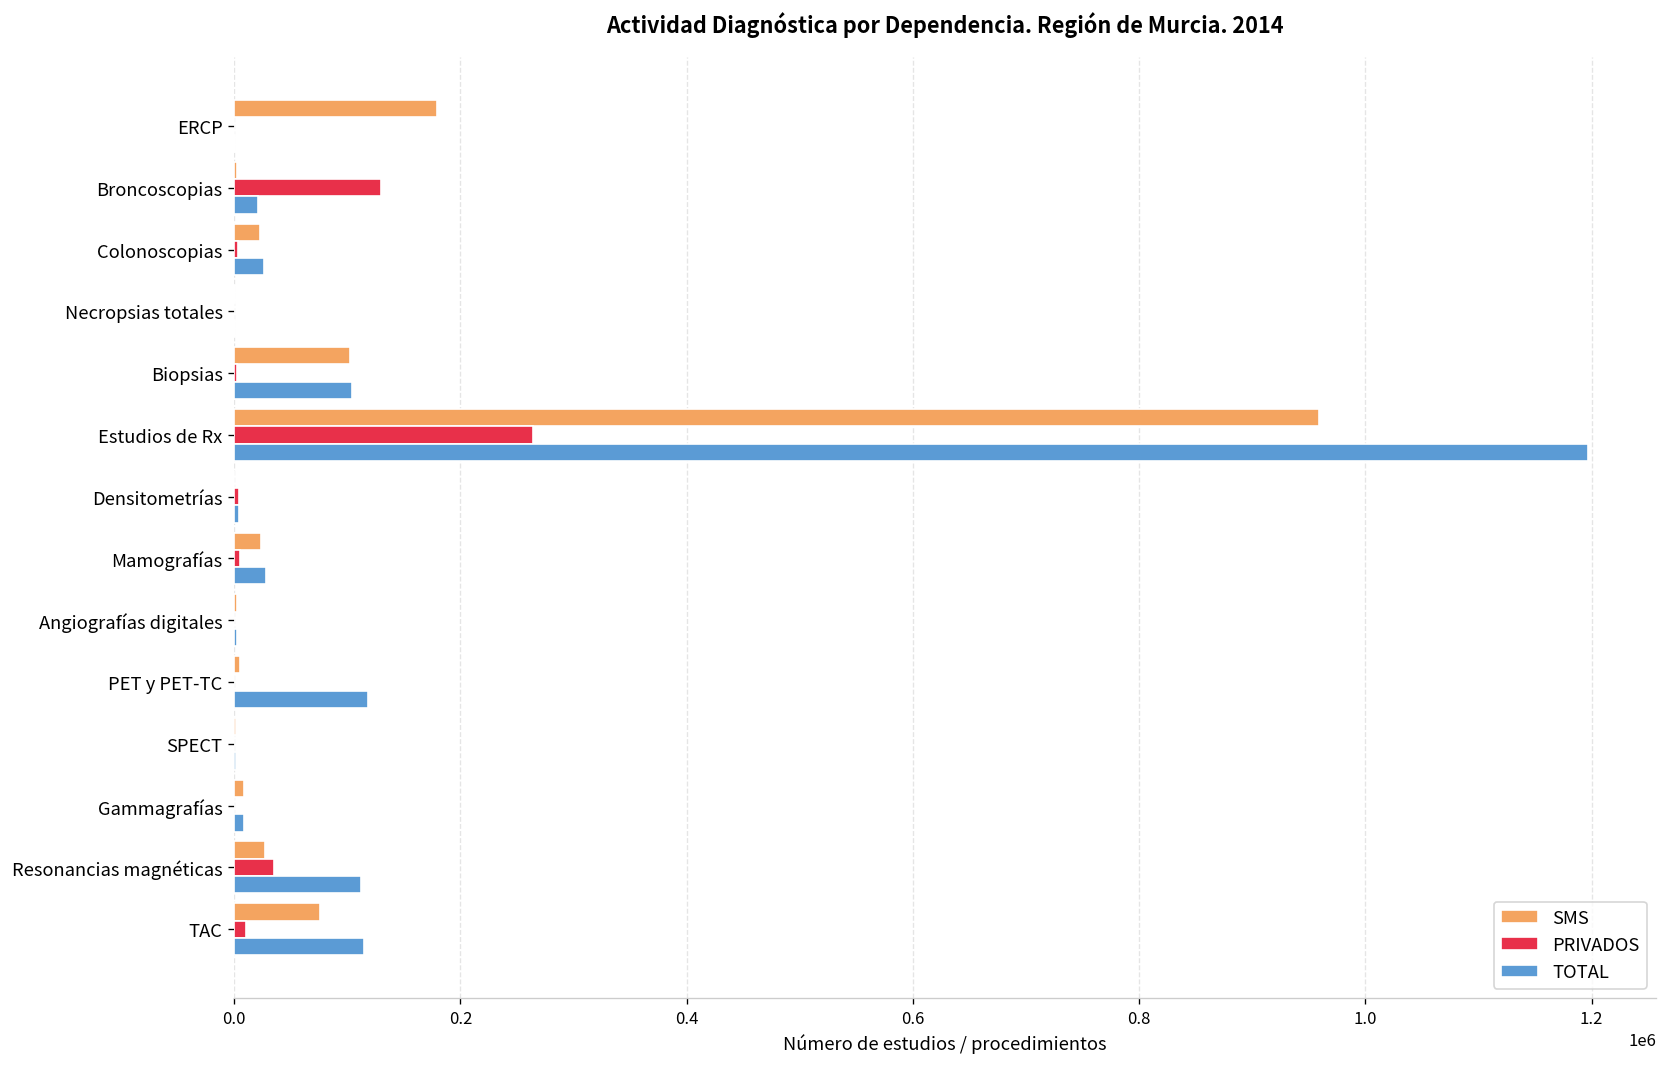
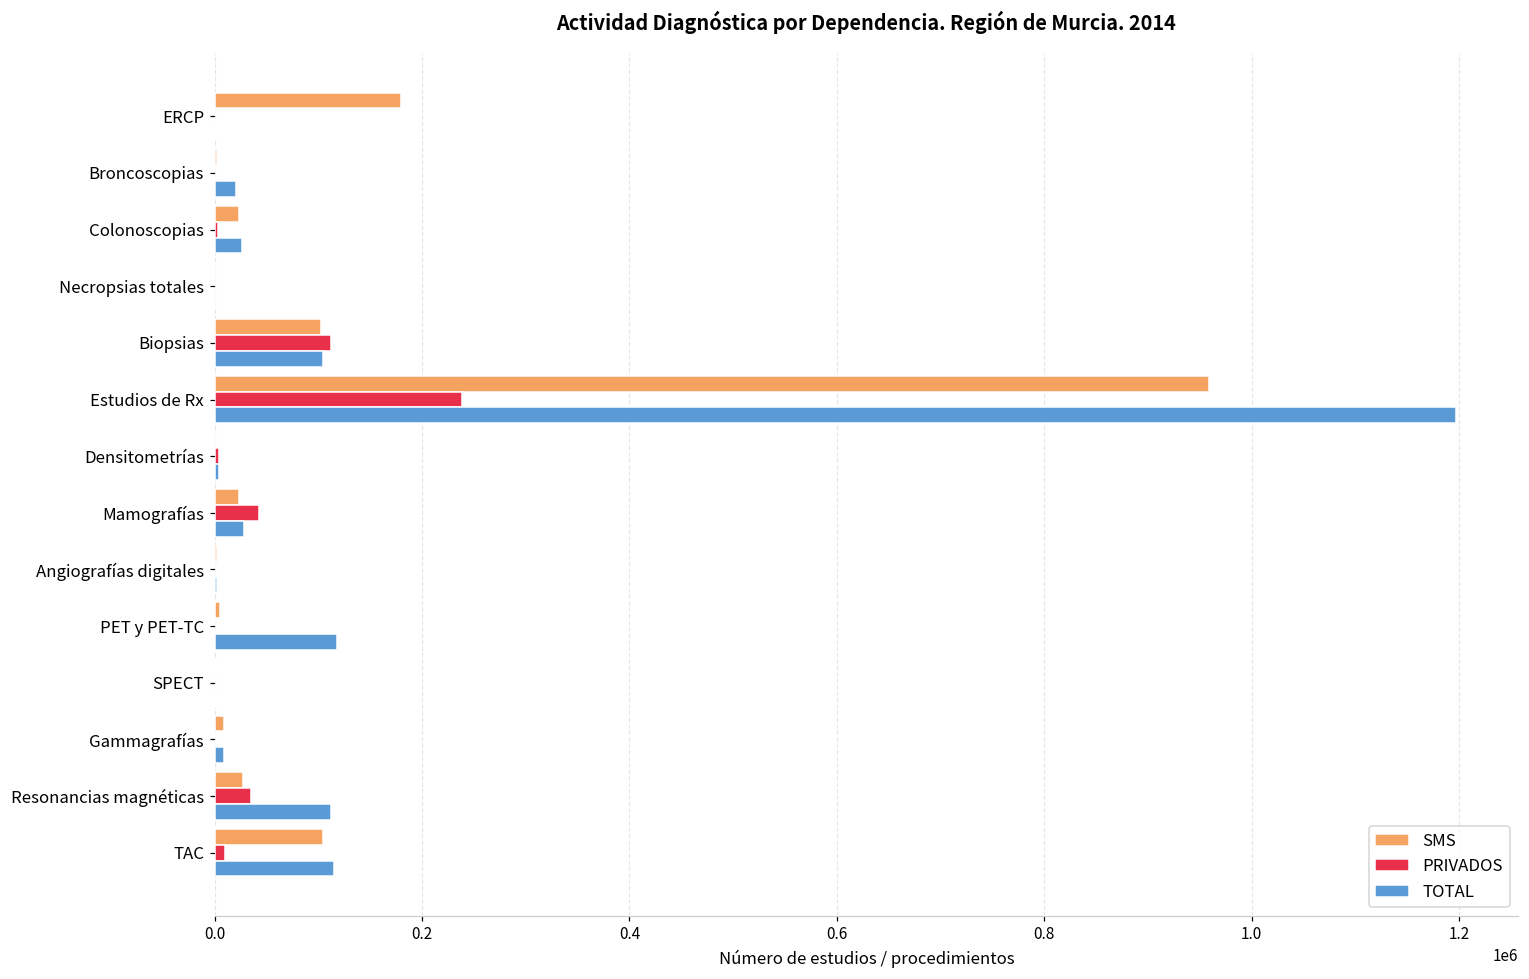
  {
    "SMS": {
      "ERCP": 180000,
      "Colonoscopias": 20000,
      "Biopsias": 100000,
      "Estudios de Rx": 960000,
      "Densitometrías": 0,
      "Mamografías": 20000,
      "PET y PET-TC": 10000,
      "Gammagrafías": 10000,
      "Resonancias magnéticas": 30000,
-     "TAC": 80000
+     "TAC": 100000
    },
    "PRIVADOS": {
-     "Broncoscopias": 130000,
+     "Broncoscopias": 0,
      "Colonoscopias": 0,
      "Necropsias totales": 0,
-     "Biopsias": 0,
-     "Estudios de Rx": 260000,
+     "Biopsias": 110000,
+     "Estudios de Rx": 240000,
      "Densitometrías": 0,
-     "Mamografías": 0,
+     "Mamografías": 40000,
      "PET y PET-TC": 0,
      "SPECT": 0,
      "Gammagrafías": 0,
      "Resonancias magnéticas": 40000,
      "TAC": 10000
    },
    "TOTAL": {
      "Broncoscopias": 20000,
      "Colonoscopias": 30000,
      "Biopsias": 100000,
      "Estudios de Rx": 1200000,
      "Densitometrías": 0,
      "Mamografías": 30000,
      "PET y PET-TC": 120000,
      "Gammagrafías": 10000,
      "Resonancias magnéticas": 110000,
      "TAC": 110000
    }
  }
